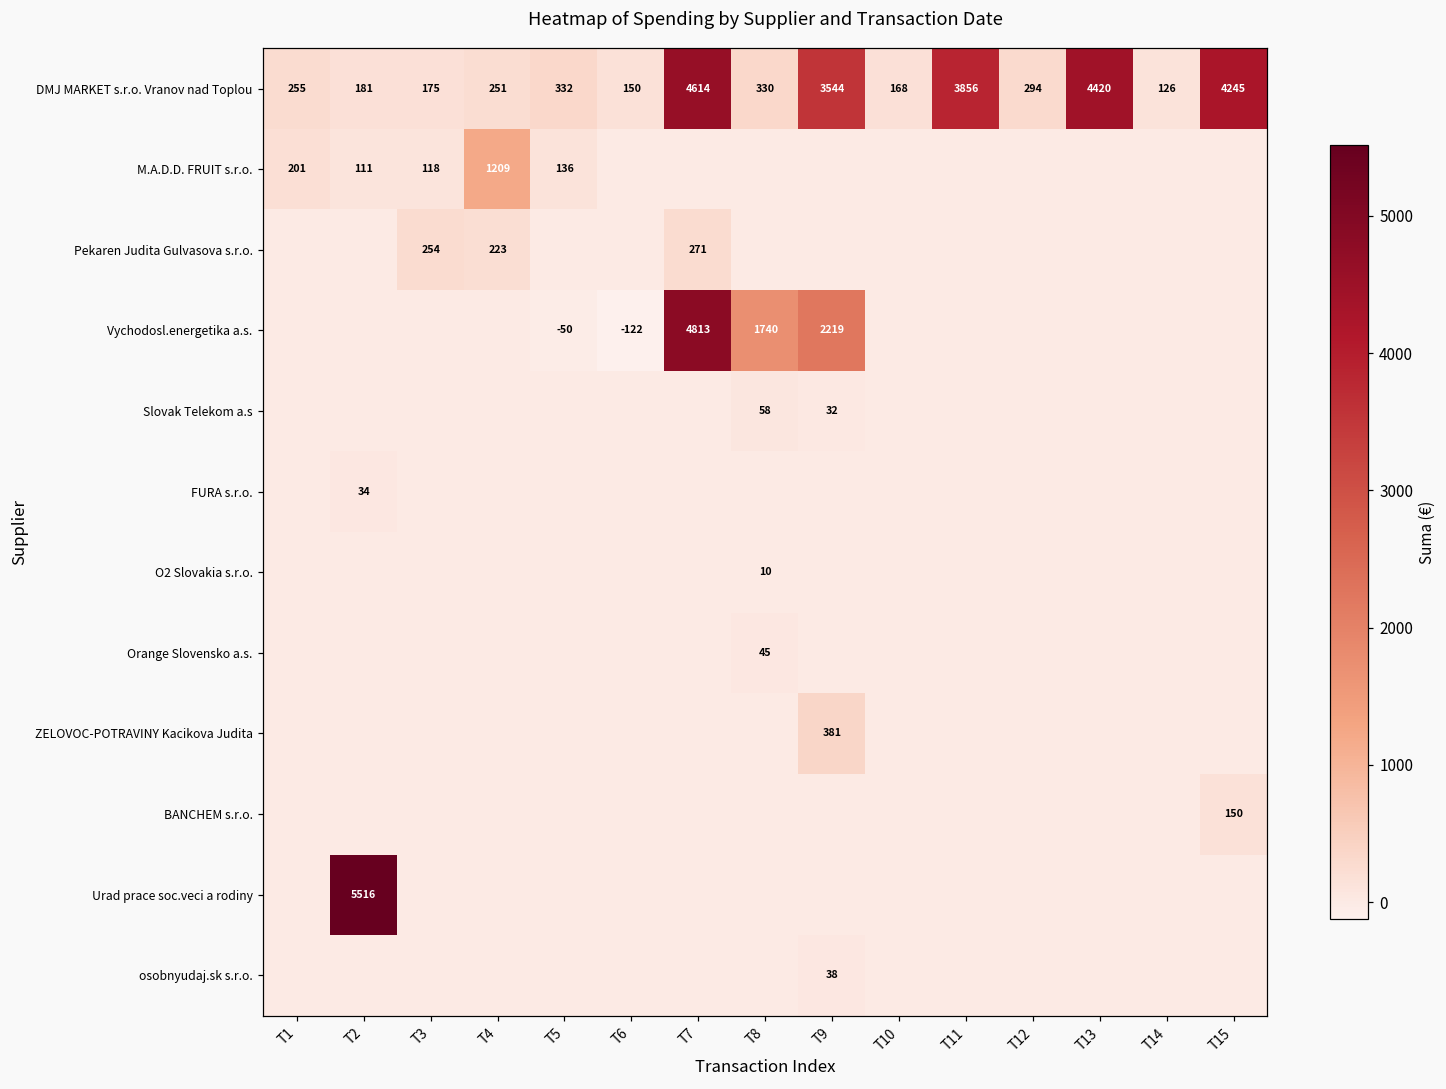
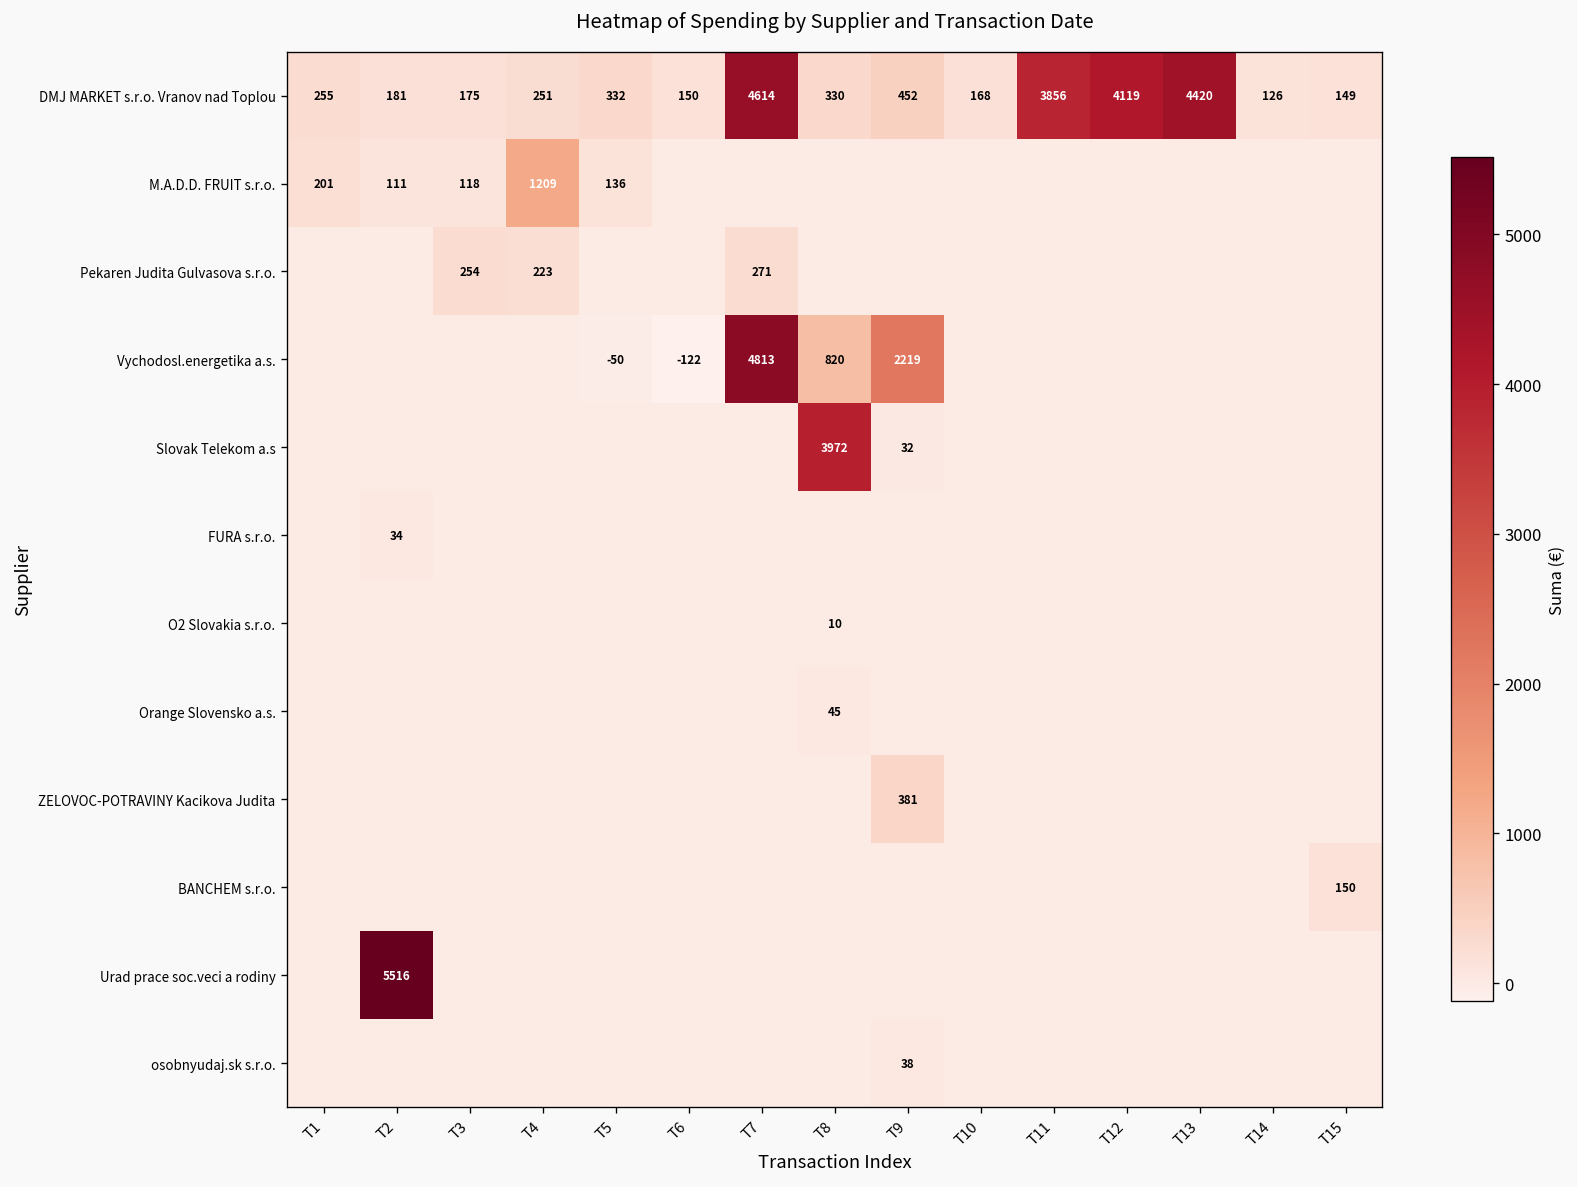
  {
    "DMJ MARKET s.r.o. Vranov nad Toplou": {
      "T1": 255,
      "T2": 181,
      "T3": 175,
      "T4": 251,
      "T5": 332,
      "T6": 150,
      "T7": 4614,
      "T8": 330,
-     "T9": 3544,
+     "T9": 452,
      "T10": 168,
      "T11": 3856,
-     "T12": 294,
+     "T12": 4119,
      "T13": 4420,
      "T14": 126,
-     "T15": 4245
+     "T15": 149
    },
    "M.A.D.D. FRUIT s.r.o.": {
      "T1": 201,
      "T2": 111,
      "T3": 118,
      "T4": 1209,
      "T5": 136
    },
    "Pekaren Judita Gulvasova s.r.o.": {
      "T3": 254,
      "T4": 223,
      "T7": 271
    },
    "Vychodosl.energetika a.s.": {
      "T5": -50,
      "T6": -122,
      "T7": 4813,
-     "T8": 1740,
+     "T8": 820,
      "T9": 2219
    },
    "Slovak Telekom a.s": {
-     "T8": 58,
+     "T8": 3972,
      "T9": 32
    },
    "FURA s.r.o.": {
      "T2": 34
    },
    "O2 Slovakia s.r.o.": {
      "T8": 10
    },
    "Orange Slovensko a.s.": {
      "T8": 45
    },
    "ZELOVOC-POTRAVINY Kacikova Judita": {
      "T9": 381
    },
    "BANCHEM s.r.o.": {
      "T15": 150
    },
    "Urad prace soc.veci a rodiny": {
      "T2": 5516
    },
    "osobnyudaj.sk s.r.o.": {
      "T9": 38
    }
  }
